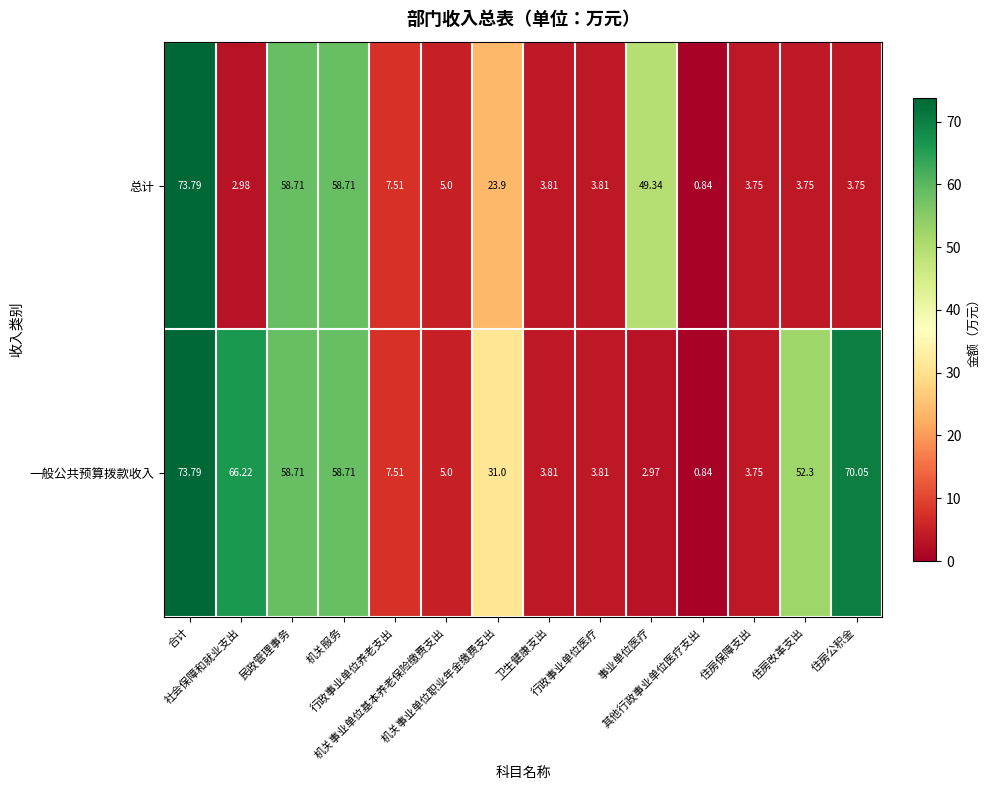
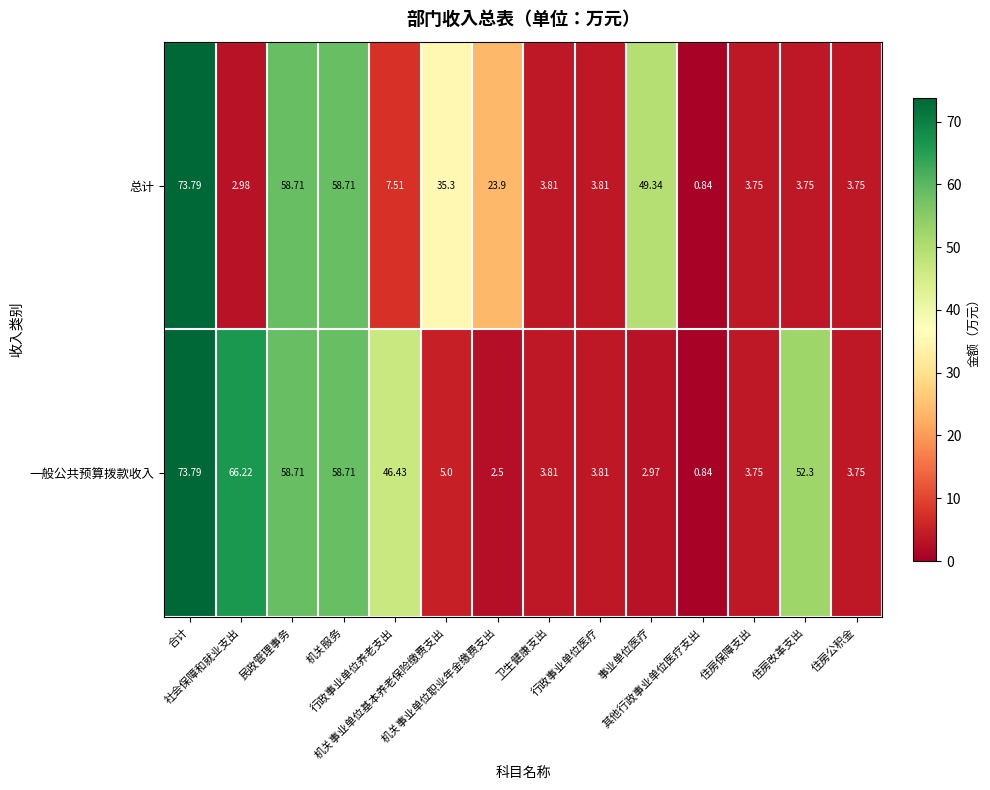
  {
    "总计": {
      "合计": 73.79,
      "社会保障和就业支出": 2.98,
      "民政管理事务": 58.71,
      "机关服务": 58.71,
      "行政事业单位养老支出": 7.51,
-     "机关事业单位基本养老保险缴费支出": 5.0,
+     "机关事业单位基本养老保险缴费支出": 35.3,
      "机关事业单位职业年金缴费支出": 23.9,
      "卫生健康支出": 3.81,
      "行政事业单位医疗": 3.81,
      "事业单位医疗": 49.34,
      "其他行政事业单位医疗支出": 0.84,
      "住房保障支出": 3.75,
      "住房改革支出": 3.75,
      "住房公积金": 3.75
    },
    "一般公共预算拨款收入": {
      "合计": 73.79,
      "社会保障和就业支出": 66.22,
      "民政管理事务": 58.71,
      "机关服务": 58.71,
-     "行政事业单位养老支出": 7.51,
+     "行政事业单位养老支出": 46.43,
      "机关事业单位基本养老保险缴费支出": 5.0,
-     "机关事业单位职业年金缴费支出": 31.0,
+     "机关事业单位职业年金缴费支出": 2.5,
      "卫生健康支出": 3.81,
      "行政事业单位医疗": 3.81,
      "事业单位医疗": 2.97,
      "其他行政事业单位医疗支出": 0.84,
      "住房保障支出": 3.75,
      "住房改革支出": 52.3,
-     "住房公积金": 70.05
+     "住房公积金": 3.75
    }
  }
